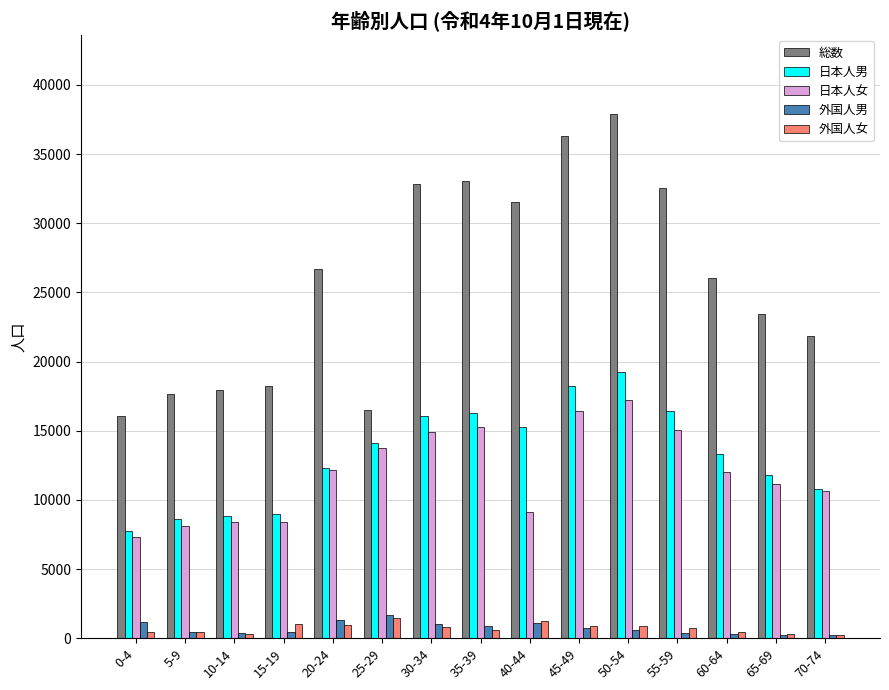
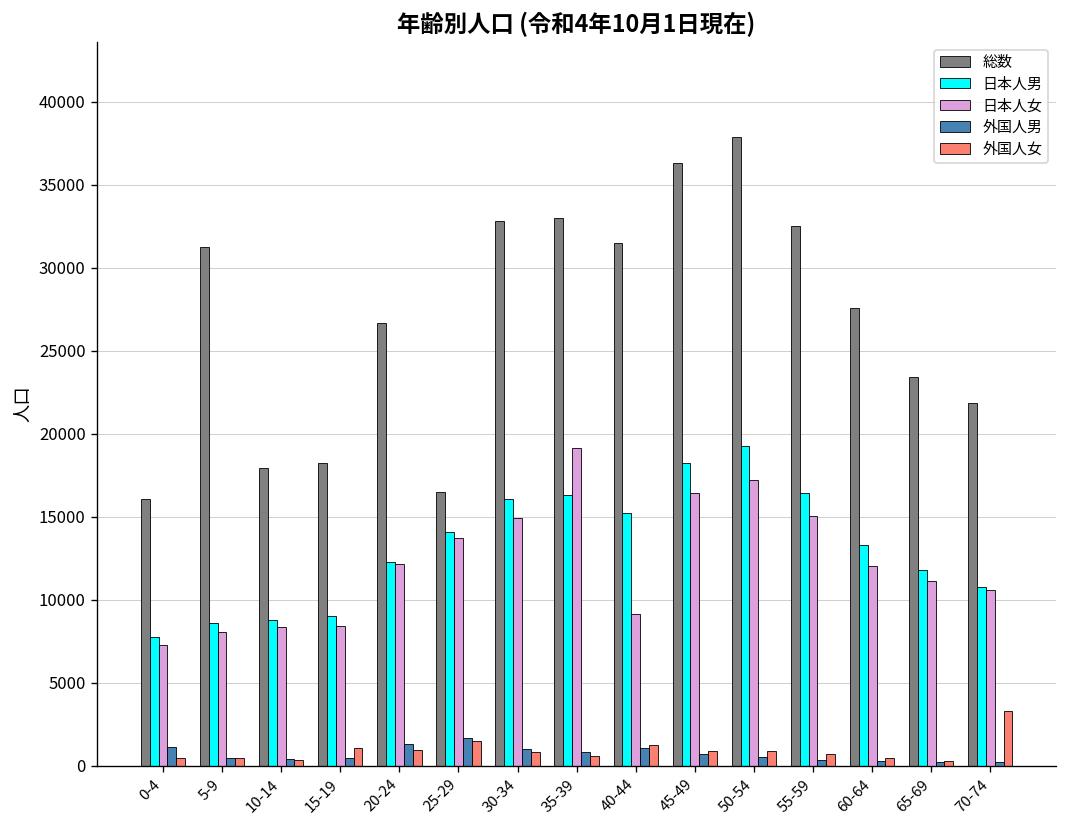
  {
    "総数": {
      "0-4": 16000,
-     "5-9": 17600,
+     "5-9": 31300,
      "10-14": 17900,
      "15-19": 18300,
      "20-24": 26700,
      "25-29": 16500,
      "30-34": 32800,
      "35-39": 33000,
      "40-44": 31500,
      "45-49": 36300,
      "50-54": 37900,
      "55-59": 32500,
-     "60-64": 26000,
+     "60-64": 27600,
      "65-69": 23400,
      "70-74": 21900
    },
    "日本人男": {
      "0-4": 7700,
      "5-9": 8600,
      "10-14": 8800,
      "15-19": 9000,
      "20-24": 12300,
      "25-29": 14100,
      "30-34": 16100,
      "35-39": 16300,
      "40-44": 15300,
      "45-49": 18200,
      "50-54": 19300,
      "55-59": 16400,
      "60-64": 13300,
      "65-69": 11800,
      "70-74": 10800
    },
    "日本人女": {
      "0-4": 7300,
      "5-9": 8100,
      "10-14": 8400,
      "15-19": 8400,
      "20-24": 12200,
      "25-29": 13700,
      "30-34": 14900,
-     "35-39": 15300,
+     "35-39": 19200,
      "40-44": 9100,
      "45-49": 16500,
      "50-54": 17200,
      "55-59": 15100,
      "60-64": 12000,
      "65-69": 11100,
      "70-74": 10600
    },
    "外国人男": {
      "0-4": 1200,
      "5-9": 500,
      "10-14": 400,
      "15-19": 500,
      "20-24": 1300,
      "25-29": 1700,
      "30-34": 1000,
      "35-39": 900,
      "40-44": 1100,
      "45-49": 700,
      "50-54": 600,
      "55-59": 400,
      "60-64": 300,
      "65-69": 200,
      "70-74": 200
    },
    "外国人女": {
      "0-4": 500,
      "5-9": 500,
      "10-14": 300,
      "15-19": 1100,
      "20-24": 900,
      "25-29": 1500,
      "30-34": 800,
      "35-39": 600,
      "40-44": 1200,
      "45-49": 900,
      "50-54": 900,
      "55-59": 700,
      "60-64": 400,
      "65-69": 300,
-     "70-74": 200
+     "70-74": 3300
    }
  }
